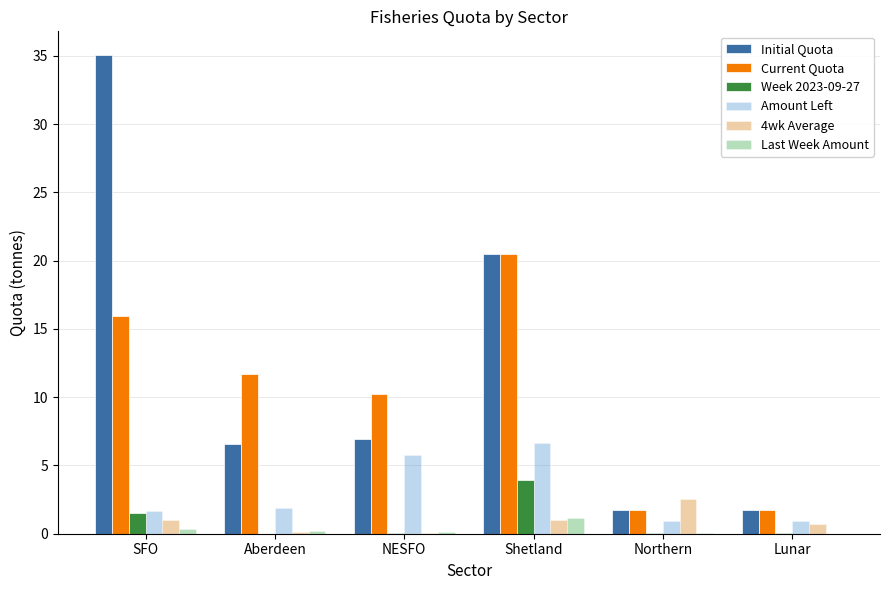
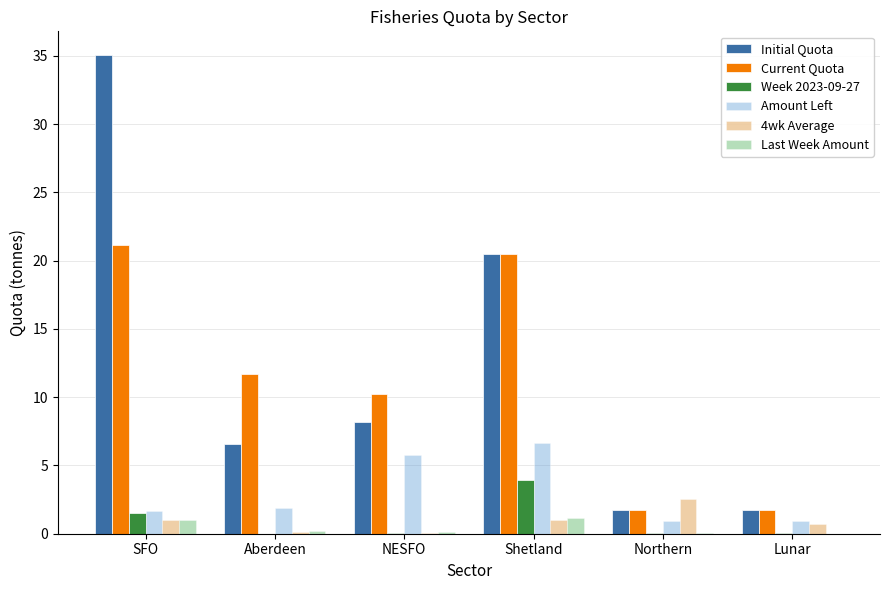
  {
    "Initial Quota": {
      "SFO": 35.1,
      "Aberdeen": 6.6,
-     "NESFO": 6.9,
+     "NESFO": 8.2,
      "Shetland": 20.5,
      "Northern": 1.7,
      "Lunar": 1.7
    },
    "Current Quota": {
-     "SFO": 16.0,
+     "SFO": 21.1,
      "Aberdeen": 11.7,
      "NESFO": 10.3,
      "Shetland": 20.5,
      "Northern": 1.7,
      "Lunar": 1.7
    },
    "Week 2023-09-27": {
      "SFO": 1.5,
      "Aberdeen": 0.0,
      "Shetland": 3.9
    },
    "Amount Left": {
      "SFO": 1.7,
      "Aberdeen": 1.9,
      "NESFO": 5.7,
      "Shetland": 6.7,
      "Northern": 1.0,
      "Lunar": 0.9
    },
    "4wk Average": {
      "SFO": 1.0,
      "Shetland": 1.0,
      "Northern": 2.5,
      "Lunar": 0.7
    },
    "Last Week Amount": {
-     "SFO": 0.3,
+     "SFO": 1.0,
      "Aberdeen": 0.2,
      "Shetland": 1.1,
      "Lunar": 0.0
    }
  }
